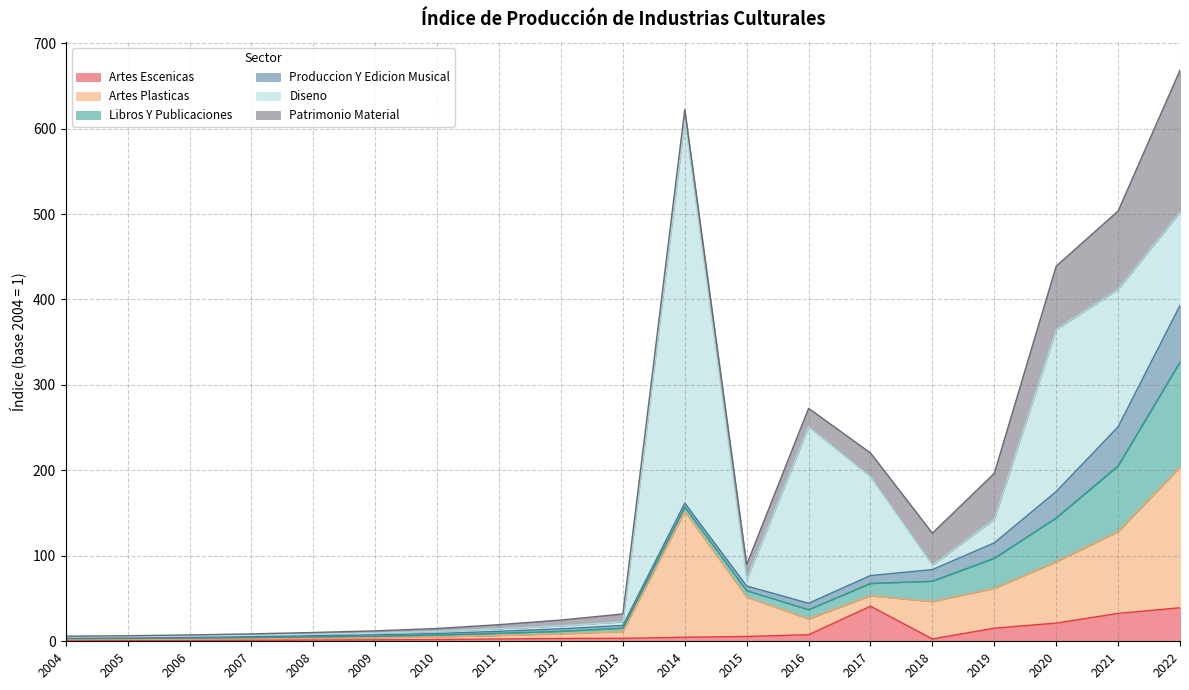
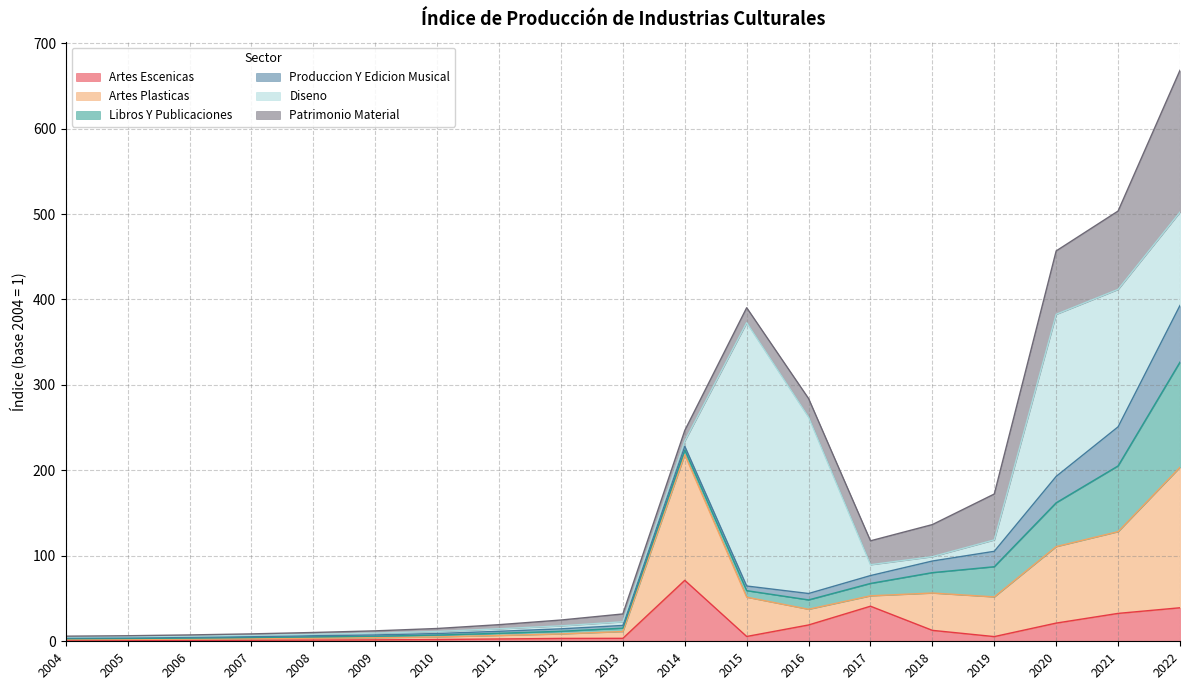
  {
    "Artes Escenicas": {
      "2010": 0,
      "2011": 0,
      "2012": 0,
      "2013": 0,
-     "2014": 0,
+     "2014": 70,
      "2015": 10,
-     "2016": 10,
+     "2016": 20,
      "2017": 40,
-     "2018": 0,
-     "2019": 20,
+     "2018": 10,
+     "2019": 10,
      "2020": 20,
      "2021": 30,
      "2022": 40
    },
    "Artes Plasticas": {
      "2012": 10,
      "2013": 10,
      "2014": 150,
      "2015": 50,
      "2016": 20,
      "2017": 10,
      "2018": 40,
      "2019": 50,
-     "2020": 70,
+     "2020": 90,
      "2021": 100,
      "2022": 160
    },
    "Diseno": {
      "2012": 0,
      "2013": 0,
-     "2014": 450,
-     "2015": 10,
+     "2014": 10,
+     "2015": 310,
      "2016": 210,
-     "2017": 120,
+     "2017": 10,
      "2018": 10,
-     "2019": 30,
+     "2019": 10,
      "2020": 190,
      "2021": 160,
      "2022": 110
    }
  }
